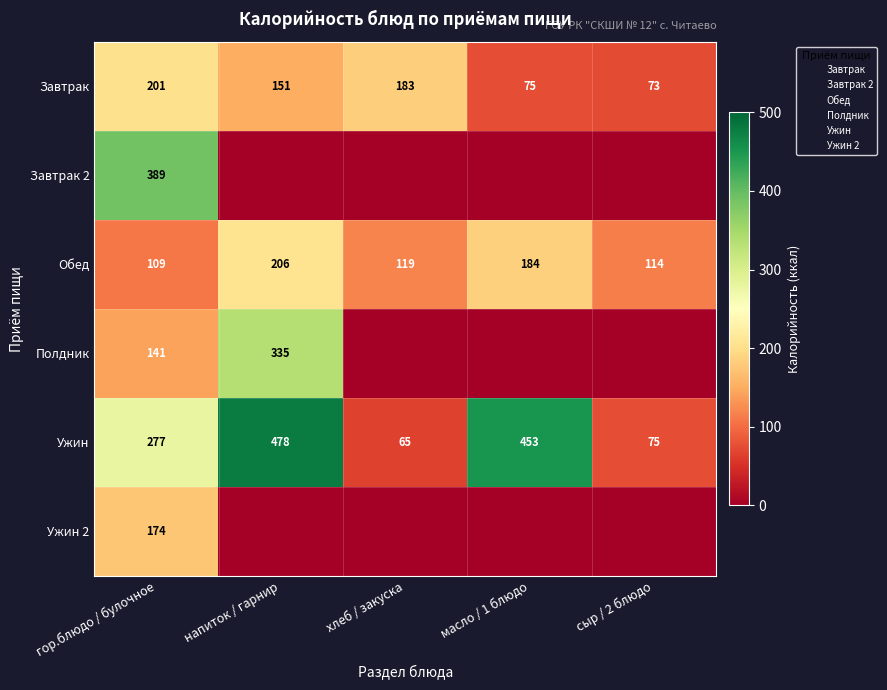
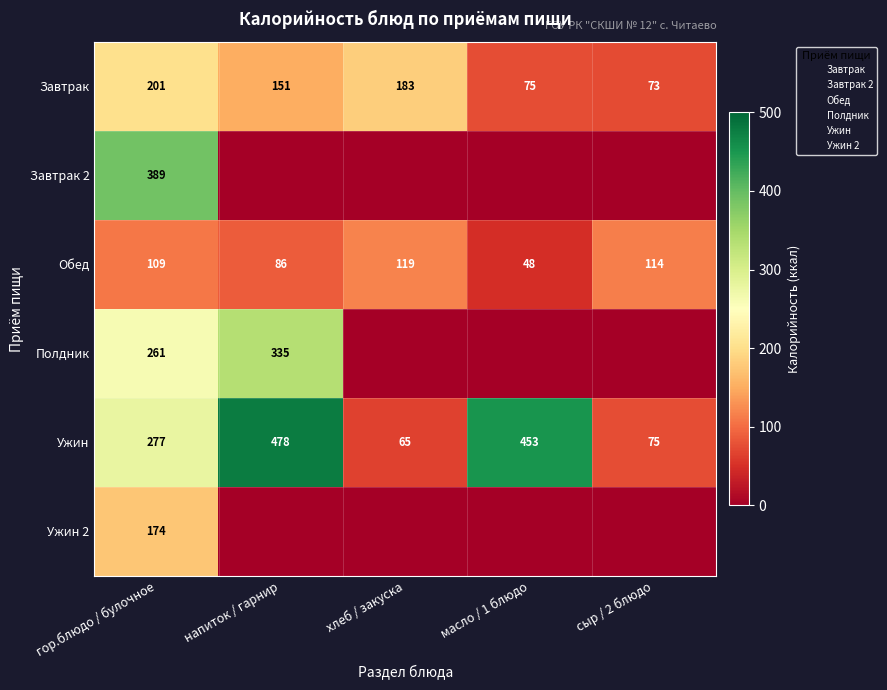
  {
    "Завтрак": {
      "гор.блюдо / булочное": 201,
      "напиток / гарнир": 151,
      "хлеб / закуска": 183,
      "масло / 1 блюдо": 75,
      "сыр / 2 блюдо": 73
    },
    "Завтрак 2": {
      "гор.блюдо / булочное": 389
    },
    "Обед": {
      "гор.блюдо / булочное": 109,
-     "напиток / гарнир": 206,
+     "напиток / гарнир": 86,
      "хлеб / закуска": 119,
-     "масло / 1 блюдо": 184,
+     "масло / 1 блюдо": 48,
      "сыр / 2 блюдо": 114
    },
    "Полдник": {
-     "гор.блюдо / булочное": 141,
+     "гор.блюдо / булочное": 261,
      "напиток / гарнир": 335
    },
    "Ужин": {
      "гор.блюдо / булочное": 277,
      "напиток / гарнир": 478,
      "хлеб / закуска": 65,
      "масло / 1 блюдо": 453,
      "сыр / 2 блюдо": 75
    },
    "Ужин 2": {
      "гор.блюдо / булочное": 174
    }
  }
